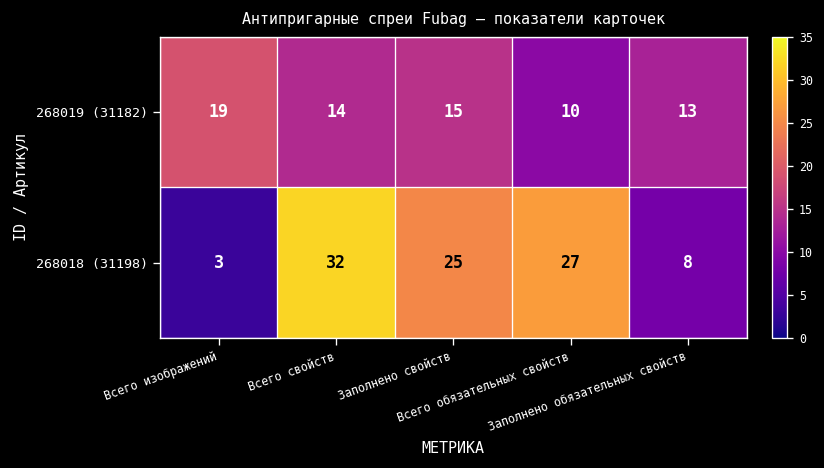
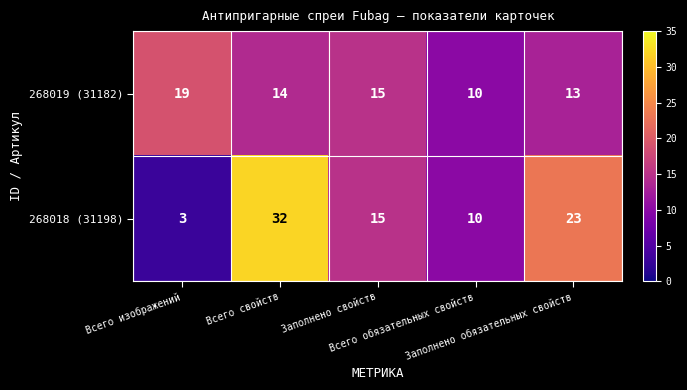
  {
    "268019 (31182)": {
      "Всего изображений": 19,
      "Всего свойств": 14,
      "Заполнено свойств": 15,
      "Всего обязательных свойств": 10,
      "Заполнено обязательных свойств": 13
    },
    "268018 (31198)": {
      "Всего изображений": 3,
      "Всего свойств": 32,
-     "Заполнено свойств": 25,
-     "Всего обязательных свойств": 27,
-     "Заполнено обязательных свойств": 8
+     "Заполнено свойств": 15,
+     "Всего обязательных свойств": 10,
+     "Заполнено обязательных свойств": 23
    }
  }
